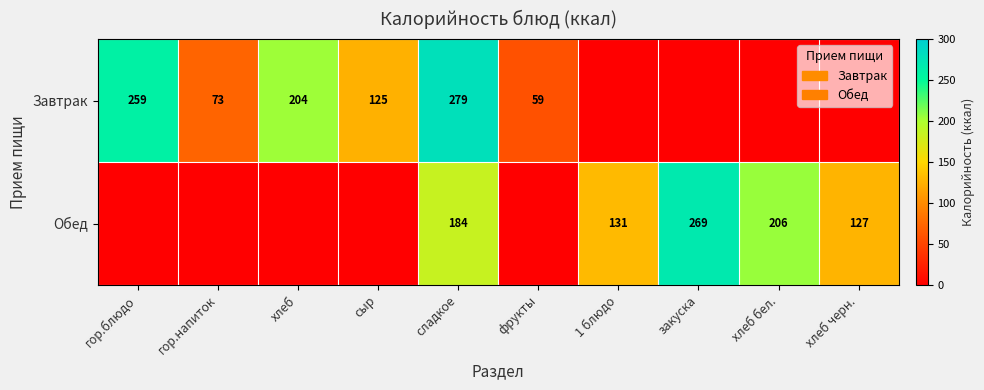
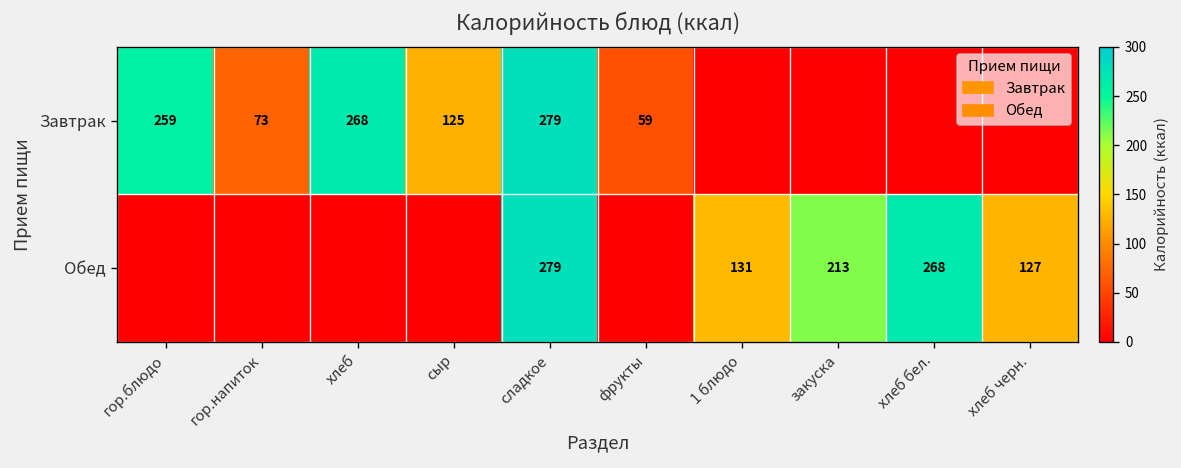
  {
    "Завтрак": {
      "гор.блюдо": 259,
      "гор.напиток": 73,
-     "хлеб": 204,
+     "хлеб": 268,
      "сыр": 125,
      "сладкое": 279,
      "фрукты": 59
    },
    "Обед": {
-     "сладкое": 184,
+     "сладкое": 279,
      "1 блюдо": 131,
-     "закуска": 269,
-     "хлеб бел.": 206,
+     "закуска": 213,
+     "хлеб бел.": 268,
      "хлеб черн.": 127
    }
  }
